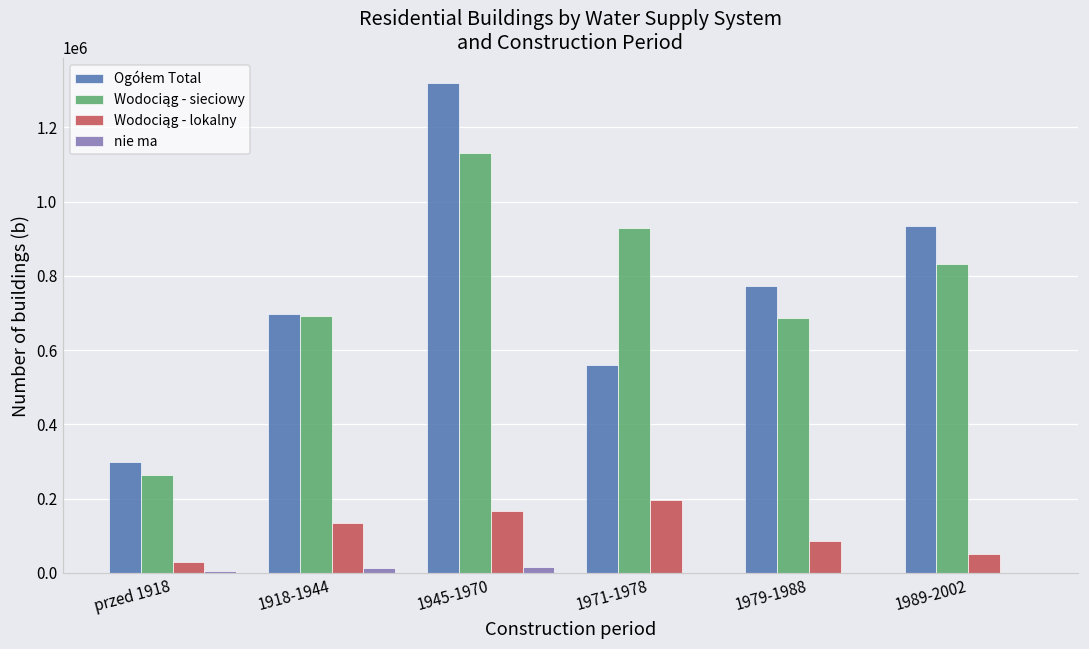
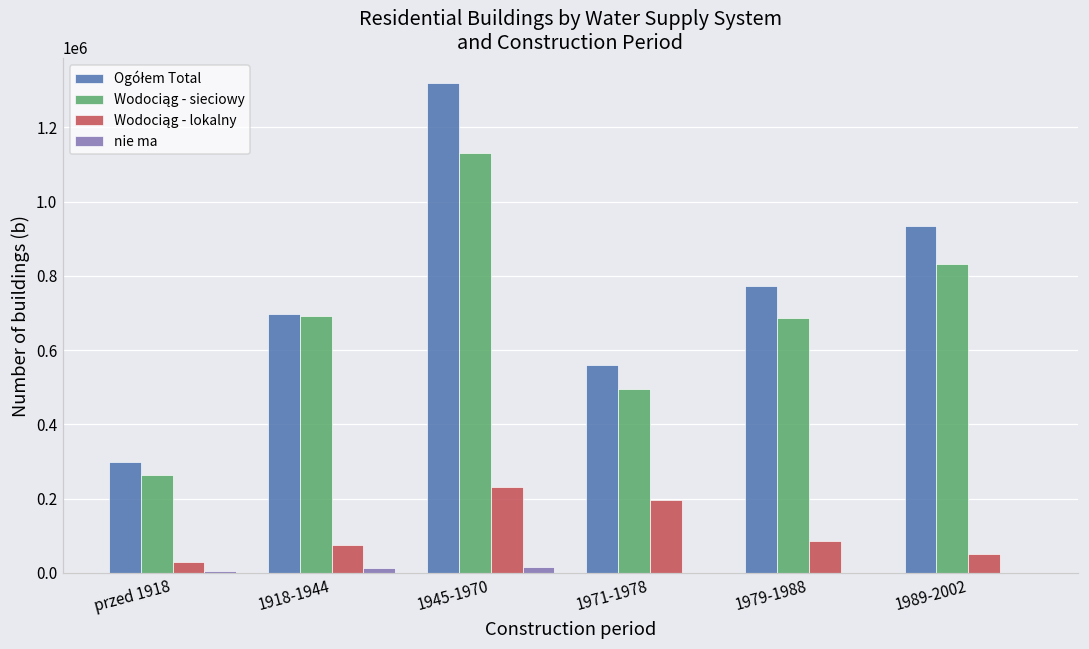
  {
    "Wodociąg - sieciowy": {
      "przed 1918": 260000,
      "1918-1944": 690000,
      "1945-1970": 1130000,
-     "1971-1978": 930000,
+     "1971-1978": 490000,
      "1979-1988": 690000,
      "1989-2002": 830000
    },
    "Wodociąg - lokalny": {
      "przed 1918": 30000,
-     "1918-1944": 130000,
-     "1945-1970": 170000,
+     "1918-1944": 80000,
+     "1945-1970": 230000,
      "1971-1978": 200000,
      "1979-1988": 90000,
      "1989-2002": 50000
    }
  }
